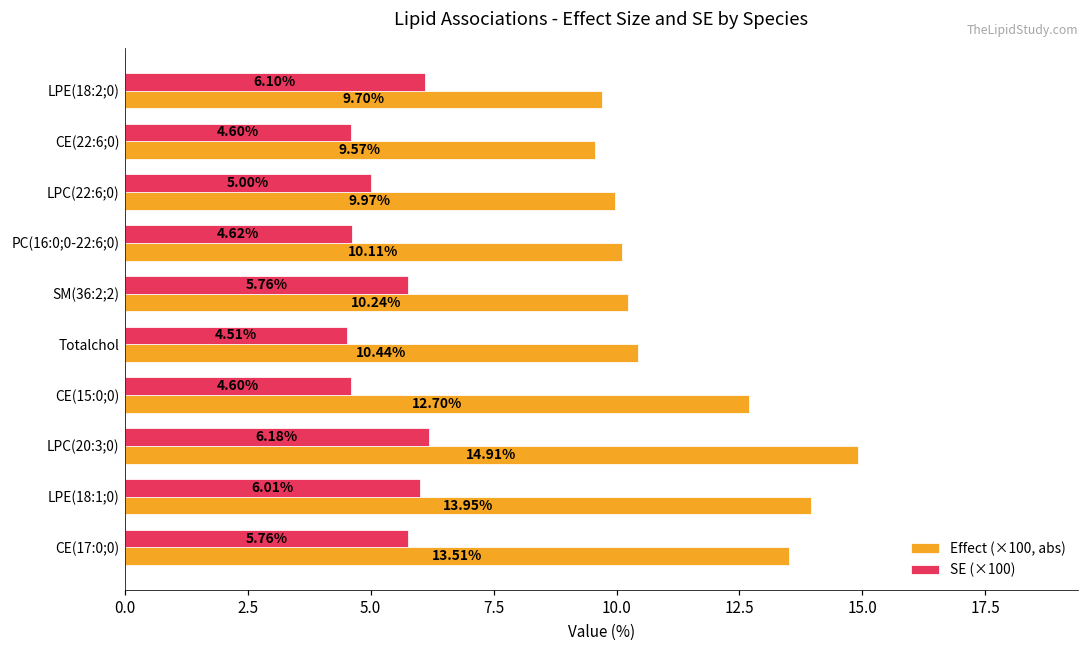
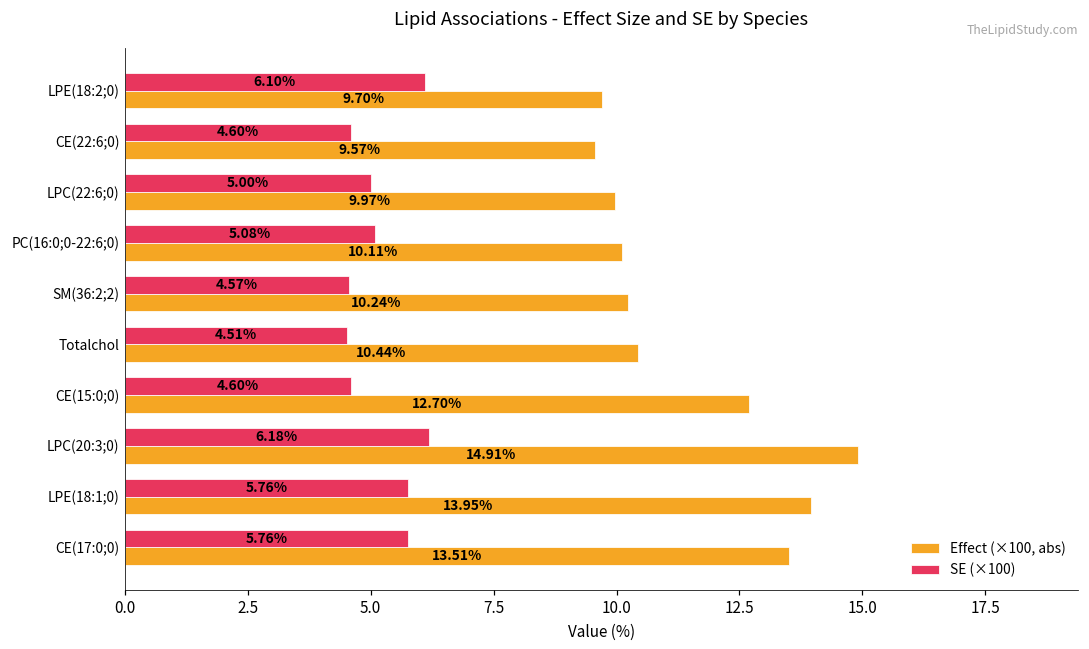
  {
    "Effect (×100, abs)": {
      "LPE(18:2;0)": "9.70%",
      "CE(22:6;0)": "9.57%",
      "LPC(22:6;0)": "9.97%",
      "PC(16:0;0-22:6;0)": "10.11%",
      "SM(36:2;2)": "10.24%",
      "Totalchol": "10.44%",
      "CE(15:0;0)": "12.70%",
      "LPC(20:3;0)": "14.91%",
      "LPE(18:1;0)": "13.95%",
      "CE(17:0;0)": "13.51%"
    },
    "SE (×100)": {
      "LPE(18:2;0)": "6.10%",
      "CE(22:6;0)": "4.60%",
      "LPC(22:6;0)": "5.00%",
-     "PC(16:0;0-22:6;0)": "4.62%",
-     "SM(36:2;2)": "5.76%",
+     "PC(16:0;0-22:6;0)": "5.08%",
+     "SM(36:2;2)": "4.57%",
      "Totalchol": "4.51%",
      "CE(15:0;0)": "4.60%",
      "LPC(20:3;0)": "6.18%",
-     "LPE(18:1;0)": "6.01%",
+     "LPE(18:1;0)": "5.76%",
      "CE(17:0;0)": "5.76%"
    }
  }
